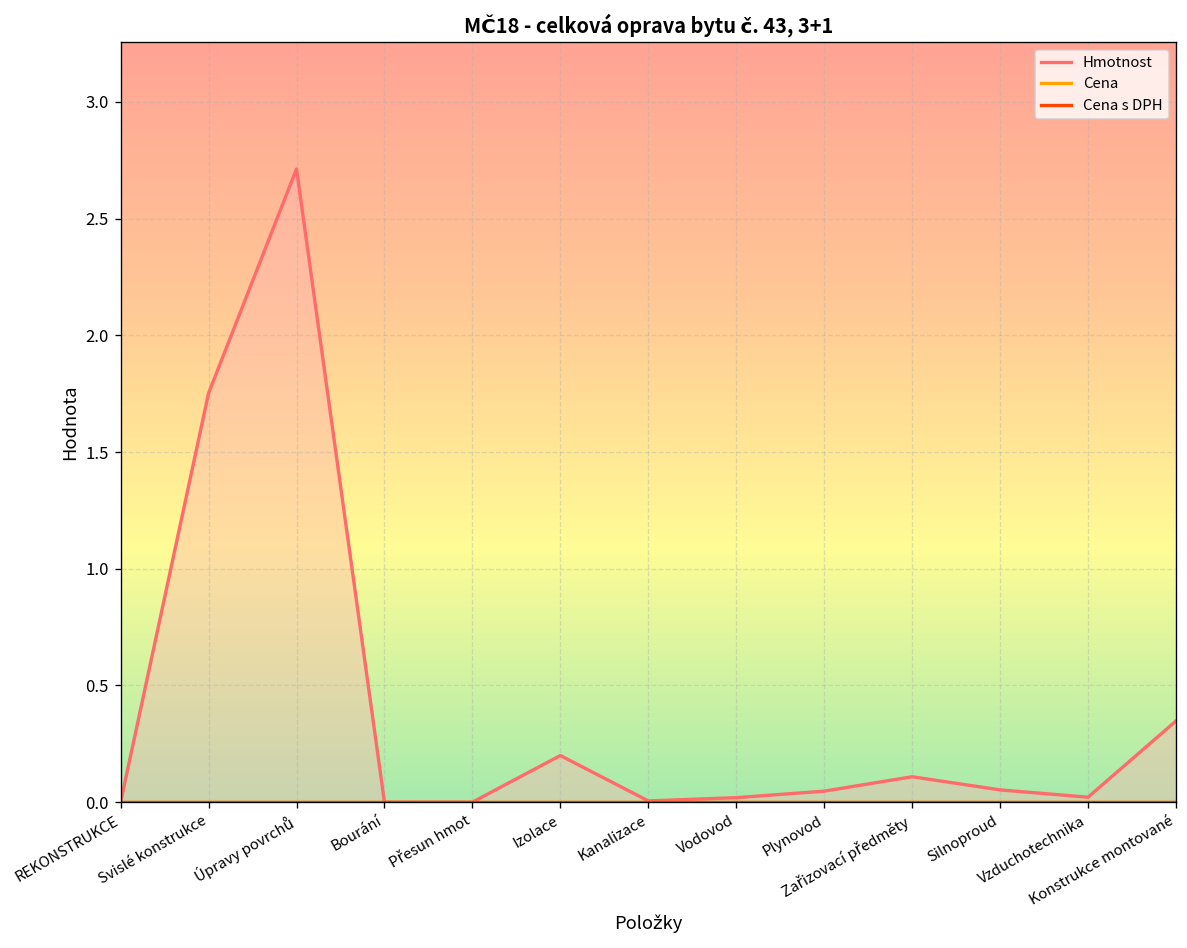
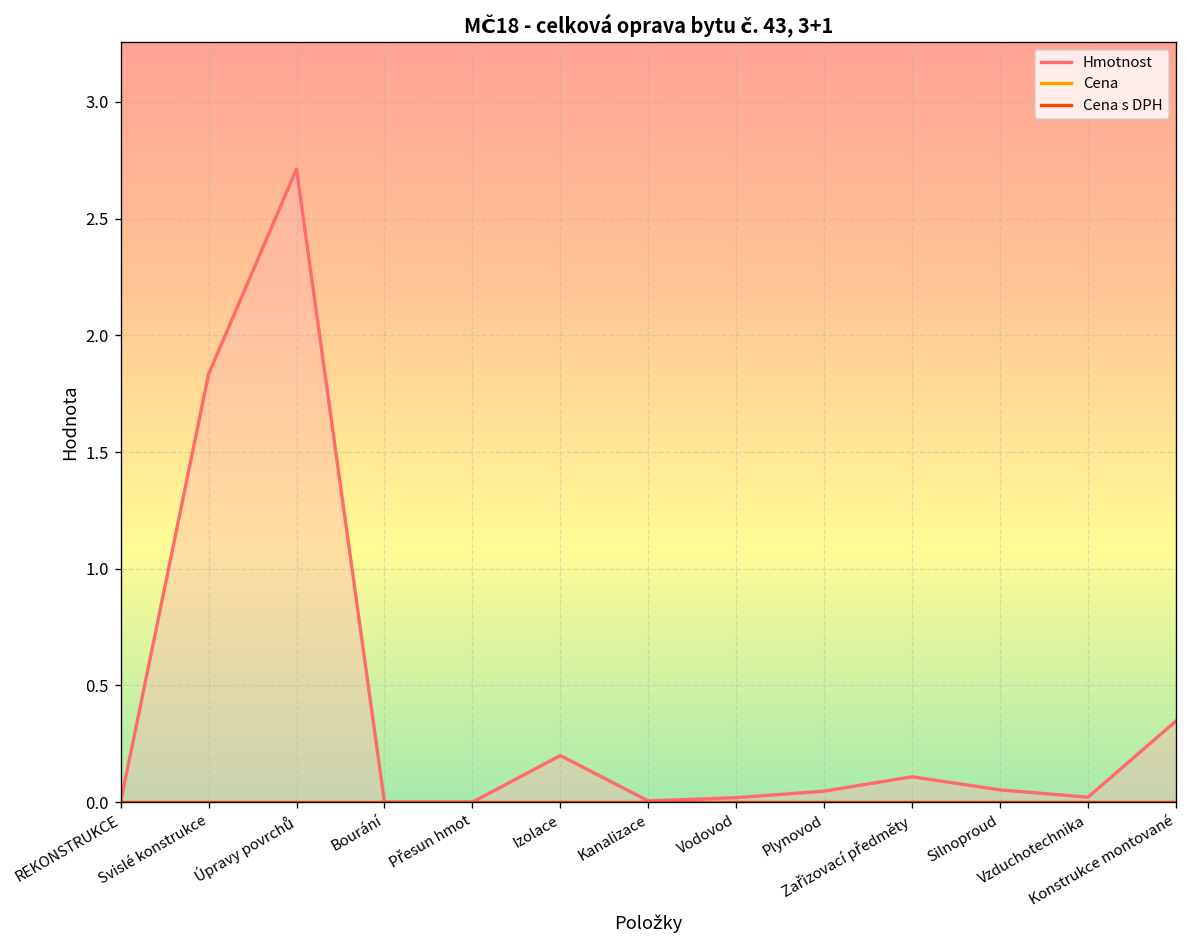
  {
    "Hmotnost": {
-     "Svislé konstrukce": 1.75,
+     "Svislé konstrukce": 1.83,
      "Úpravy povrchů": 2.71,
      "Izolace": 0.20,
      "Vodovod": 0.02,
      "Plynovod": 0.05,
      "Zařizovací předměty": 0.11,
      "Silnoproud": 0.05,
      "Vzduchotechnika": 0.02,
      "Konstrukce montované": 0.35
    },
    "Cena s DPH": {
      "Svislé konstrukce": 0.00,
      "Úpravy povrchů": 0.00,
      "Izolace": 0.00,
      "Vodovod": 0.00,
      "Plynovod": 0.00,
      "Zařizovací předměty": 0.00,
      "Silnoproud": 0.00,
      "Vzduchotechnika": 0.00,
      "Konstrukce montované": 0.00
    }
  }
